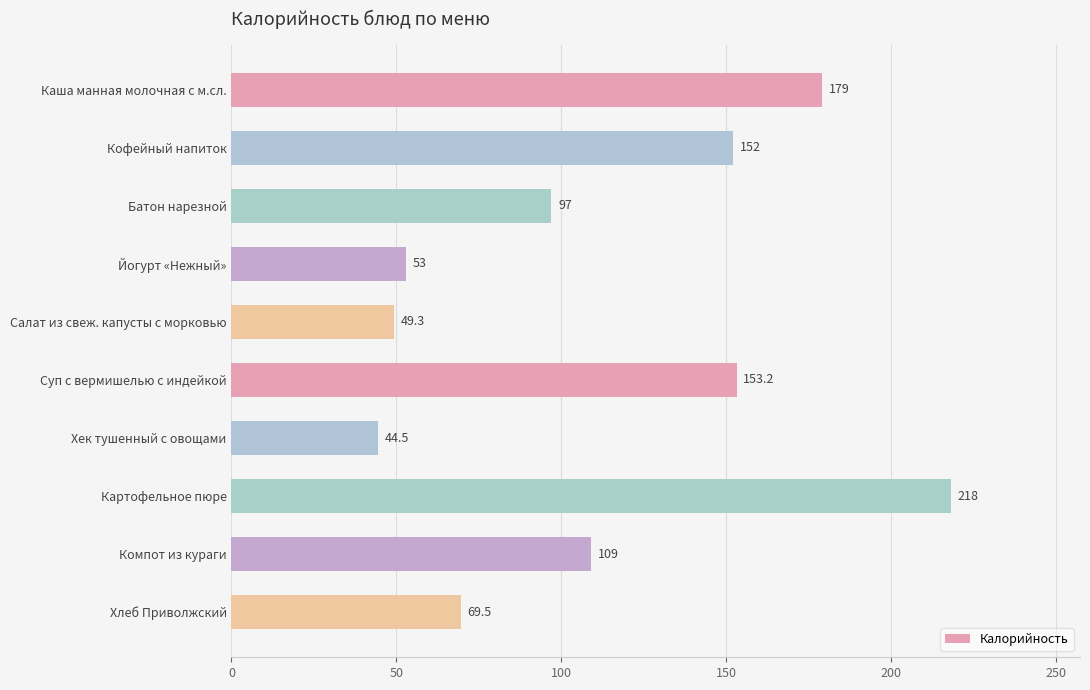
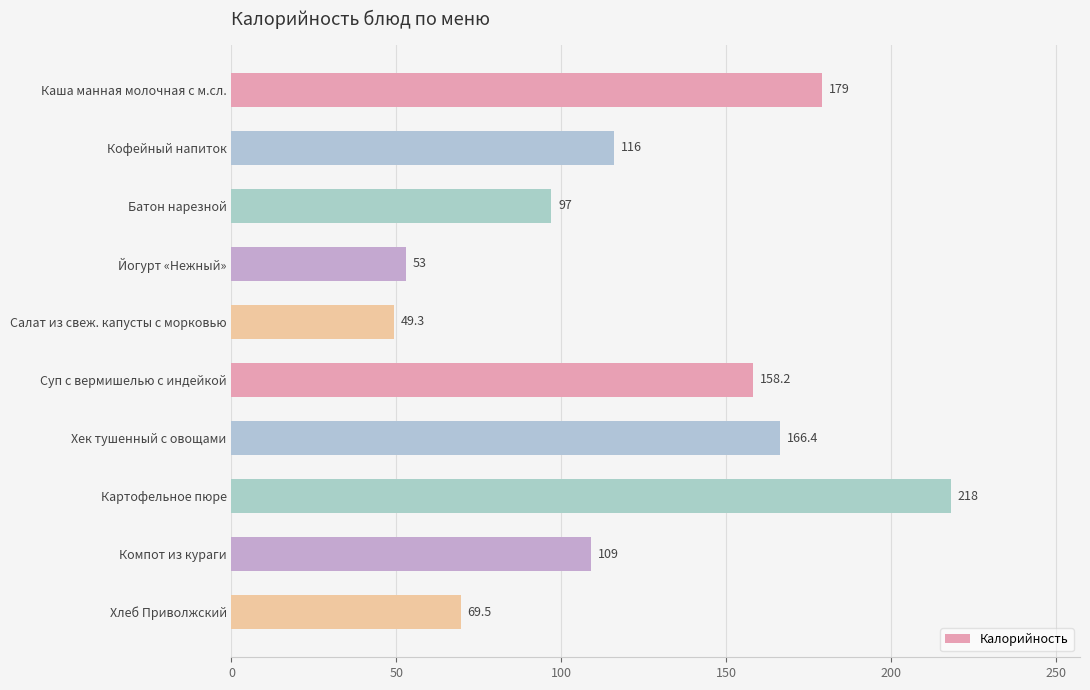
  {
    "Каша манная молочная с м.сл.": 179,
-   "Кофейный напиток": 152,
+   "Кофейный напиток": 116,
    "Батон нарезной": 97,
    "Йогурт «Нежный»": 53,
    "Салат из свеж. капусты с морковью": 49.3,
-   "Суп с вермишелью с индейкой": 153.2,
-   "Хек тушенный с овощами": 44.5,
+   "Суп с вермишелью с индейкой": 158.2,
+   "Хек тушенный с овощами": 166.4,
    "Картофельное пюре": 218,
    "Компот из кураги": 109,
    "Хлеб Приволжский": 69.5
  }
